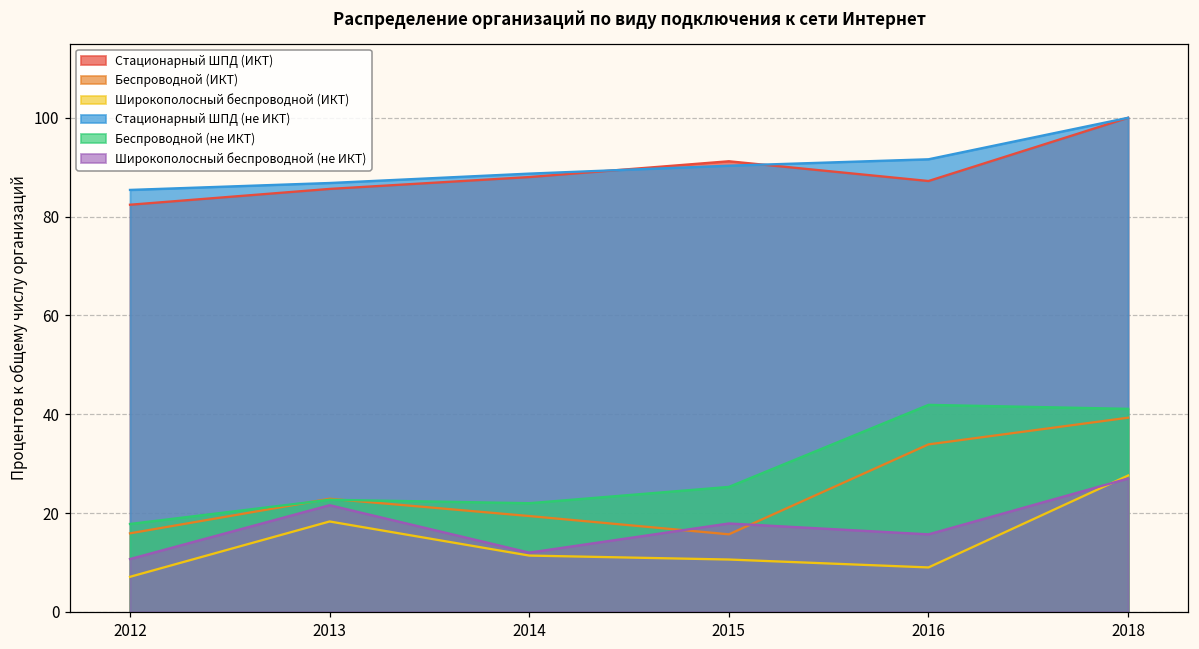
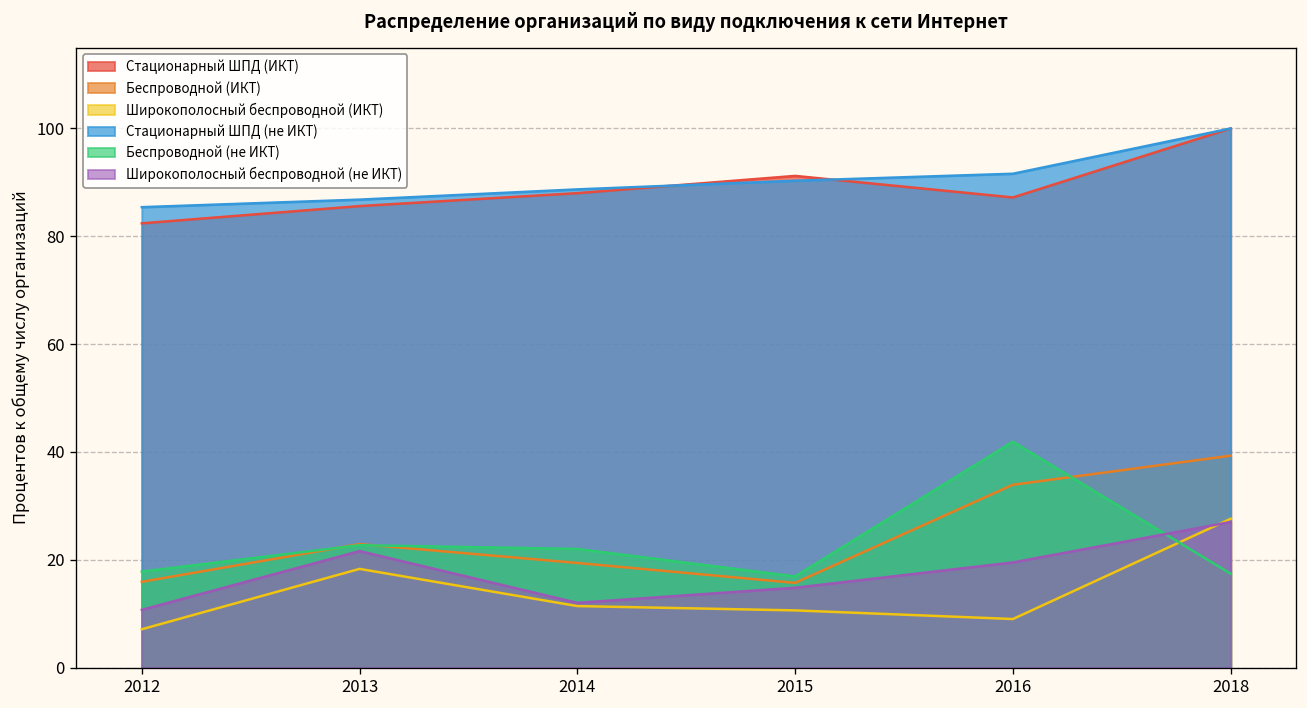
  {
    "Широкополосный беспроводной (ИКТ)": {
      "2012": 7,
      "2013": 18,
      "2014": 11,
      "2015": 11,
      "2016": 9,
      "2018": 28
    },
    "Стационарный ШПД (не ИКТ)": {
      "2012": 85,
      "2013": 87,
      "2014": 89,
      "2015": 90,
      "2016": 92
    },
    "Беспроводной (не ИКТ)": {
      "2012": 18,
      "2014": 22,
-     "2015": 25,
+     "2015": 17,
      "2016": 42,
-     "2018": 41
+     "2018": 17
    },
    "Широкополосный беспроводной (не ИКТ)": {
      "2012": 11,
      "2013": 22,
      "2014": 12,
-     "2015": 18,
-     "2016": 16,
+     "2015": 15,
+     "2016": 20,
      "2018": 27
    }
  }
